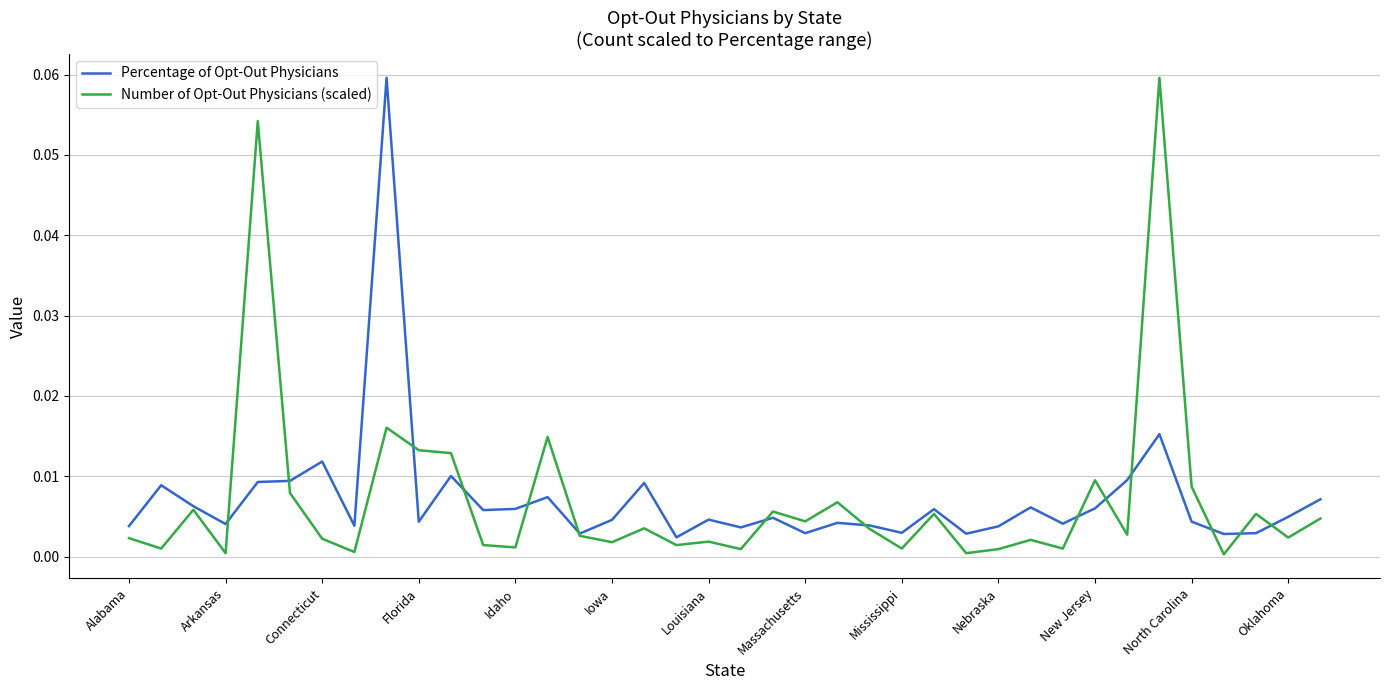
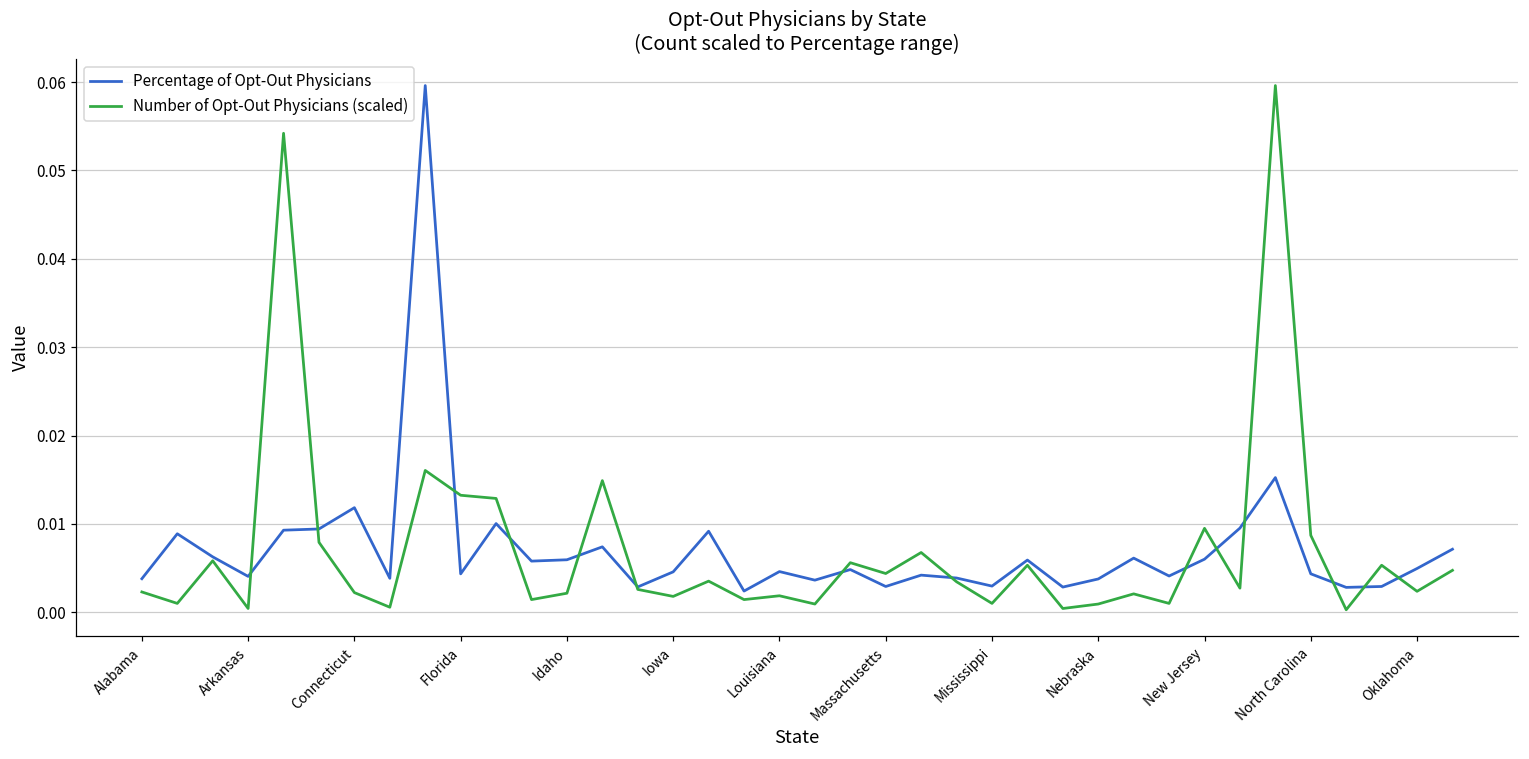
  {
    "Percentage of Opt-Out Physicians": {
      "Alabama": 0.004,
      "Arkansas": 0.004,
      "Connecticut": 0.012,
      "Florida": 0.004,
      "Idaho": 0.006,
      "Iowa": 0.005,
      "Louisiana": 0.005,
      "Massachusetts": 0.003,
      "Mississippi": 0.003,
      "Nebraska": 0.004,
      "New Jersey": 0.006,
      "North Carolina": 0.004,
      "Oklahoma": 0.005
    },
    "Number of Opt-Out Physicians (scaled)": {
      "Alabama": 0.002,
      "Arkansas": 0.000,
      "Connecticut": 0.002,
      "Florida": 0.013,
-     "Idaho": 0.001,
+     "Idaho": 0.002,
      "Iowa": 0.002,
      "Louisiana": 0.002,
      "Massachusetts": 0.004,
      "Mississippi": 0.001,
      "Nebraska": 0.001,
      "New Jersey": 0.010,
      "North Carolina": 0.009,
      "Oklahoma": 0.002
    }
  }
